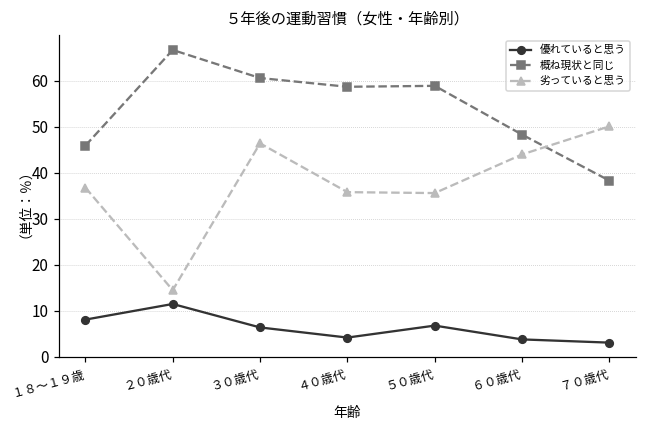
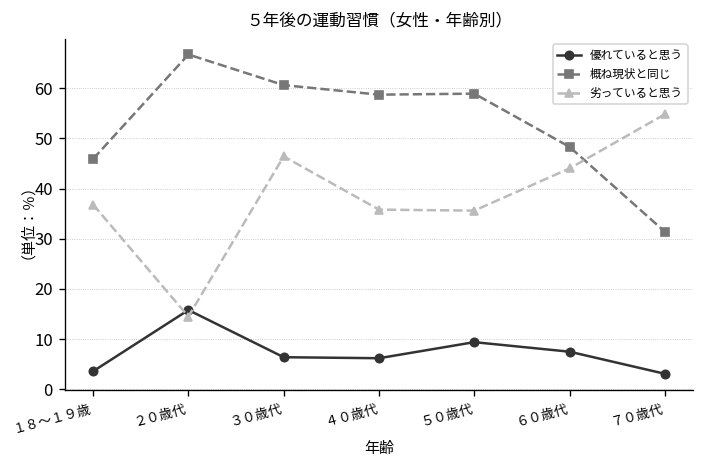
  {
    "優れていると思う": {
-     "１８～１９歳": 8,
-     "２０歳代": 12,
+     "１８～１９歳": 4,
+     "２０歳代": 16,
      "３０歳代": 6,
-     "４０歳代": 4,
-     "５０歳代": 7,
-     "６０歳代": 4,
+     "４０歳代": 6,
+     "５０歳代": 9,
+     "６０歳代": 8,
      "７０歳代": 3
    },
    "概ね現状と同じ": {
      "１８～１９歳": 46,
      "２０歳代": 67,
      "３０歳代": 61,
      "４０歳代": 59,
      "５０歳代": 59,
      "６０歳代": 48,
-     "７０歳代": 38
+     "７０歳代": 31
    },
    "劣っていると思う": {
      "１８～１９歳": 37,
      "２０歳代": 15,
      "３０歳代": 46,
      "４０歳代": 36,
      "５０歳代": 36,
      "６０歳代": 44,
-     "７０歳代": 50
+     "７０歳代": 55
    }
  }
